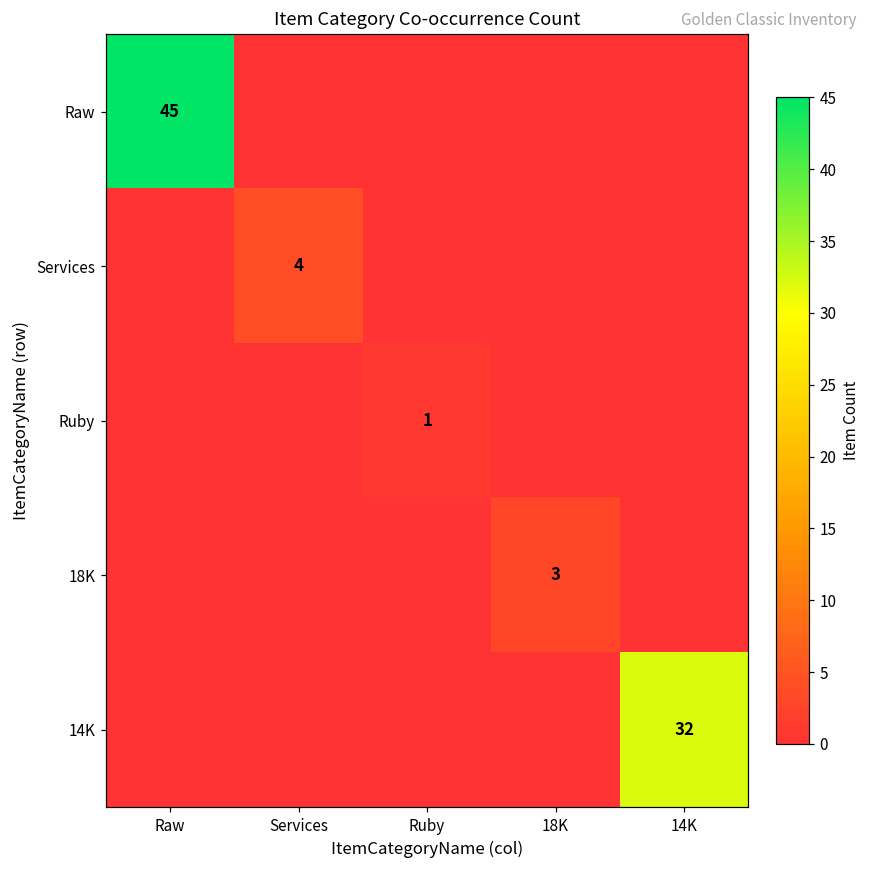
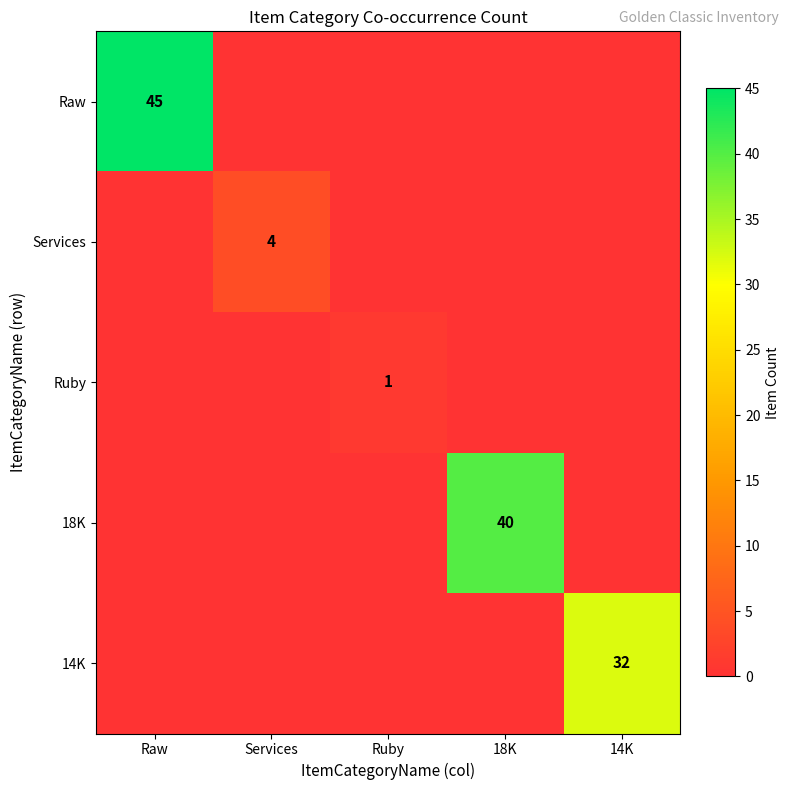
  {
    "Raw": {
      "Raw": 45
    },
    "Services": {
      "Services": 4
    },
    "Ruby": {
      "Ruby": 1
    },
    "18K": {
-     "18K": 3
+     "18K": 40
    },
    "14K": {
      "14K": 32
    }
  }
